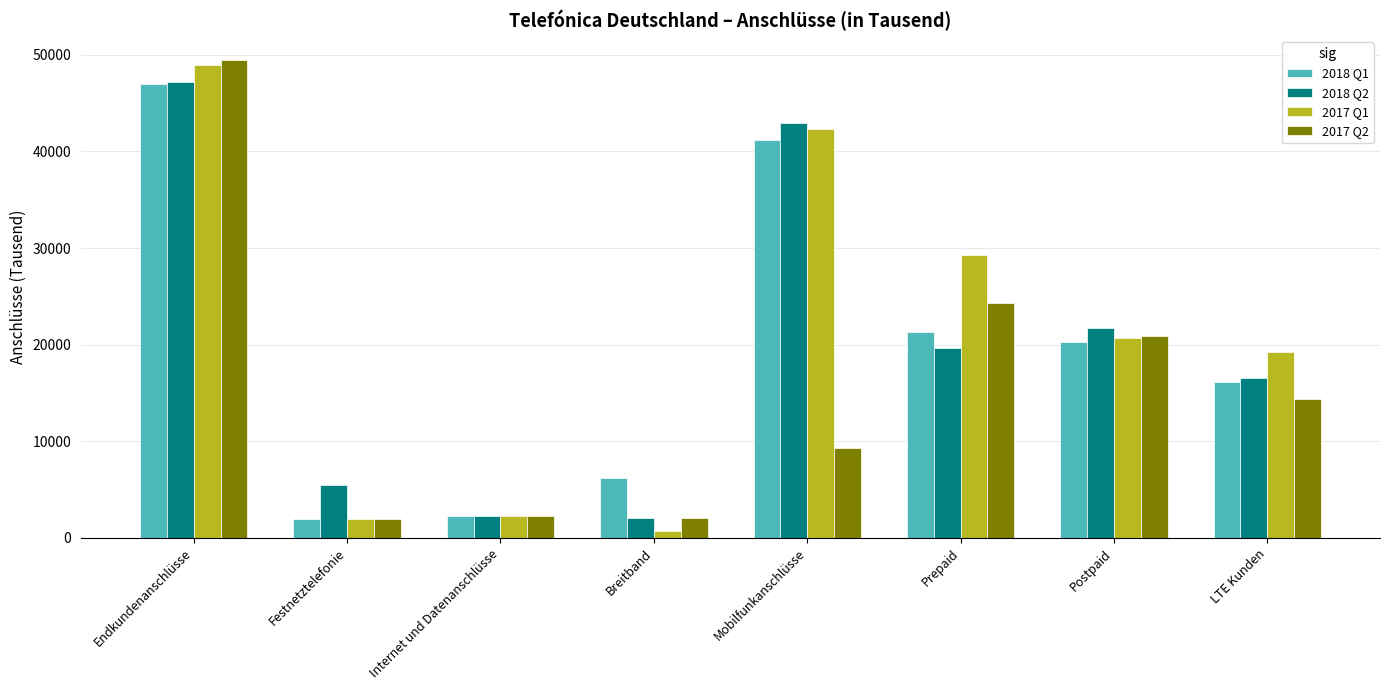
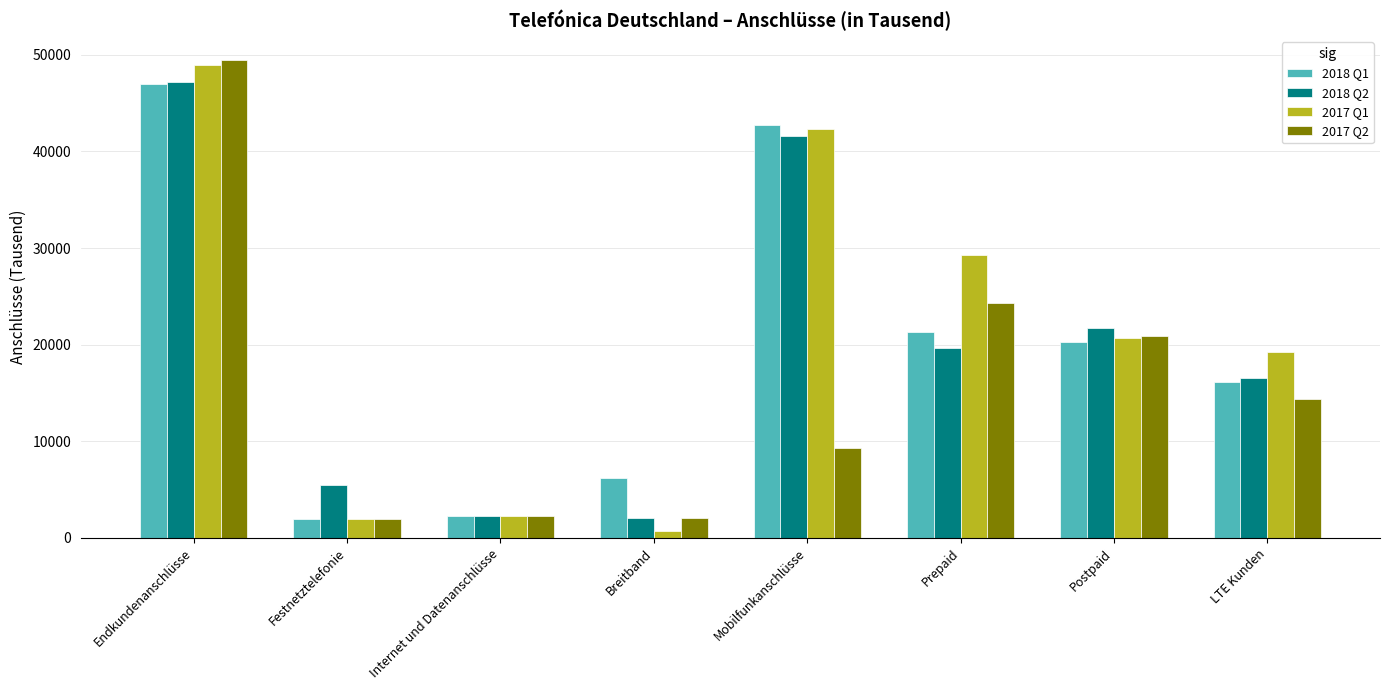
  {
    "2018 Q1": {
      "Endkundenanschlüsse": 47000,
      "Festnetztelefonie": 2000,
      "Internet und Datenanschlüsse": 2000,
      "Breitband": 6000,
-     "Mobilfunkanschlüsse": 41000,
+     "Mobilfunkanschlüsse": 43000,
      "Prepaid": 21000,
      "Postpaid": 20000,
      "LTE Kunden": 16000
    },
    "2018 Q2": {
      "Endkundenanschlüsse": 47000,
      "Festnetztelefonie": 6000,
      "Internet und Datenanschlüsse": 2000,
      "Breitband": 2000,
-     "Mobilfunkanschlüsse": 43000,
+     "Mobilfunkanschlüsse": 42000,
      "Prepaid": 20000,
      "Postpaid": 22000,
      "LTE Kunden": 17000
    },
    "2017 Q1": {
      "Endkundenanschlüsse": 49000,
      "Festnetztelefonie": 2000,
      "Internet und Datenanschlüsse": 2000,
      "Breitband": 1000,
      "Mobilfunkanschlüsse": 42000,
      "Prepaid": 29000,
      "Postpaid": 21000,
      "LTE Kunden": 19000
    },
    "2017 Q2": {
      "Endkundenanschlüsse": 49000,
      "Festnetztelefonie": 2000,
      "Internet und Datenanschlüsse": 2000,
      "Breitband": 2000,
      "Mobilfunkanschlüsse": 9000,
      "Prepaid": 24000,
      "Postpaid": 21000,
      "LTE Kunden": 14000
    }
  }
